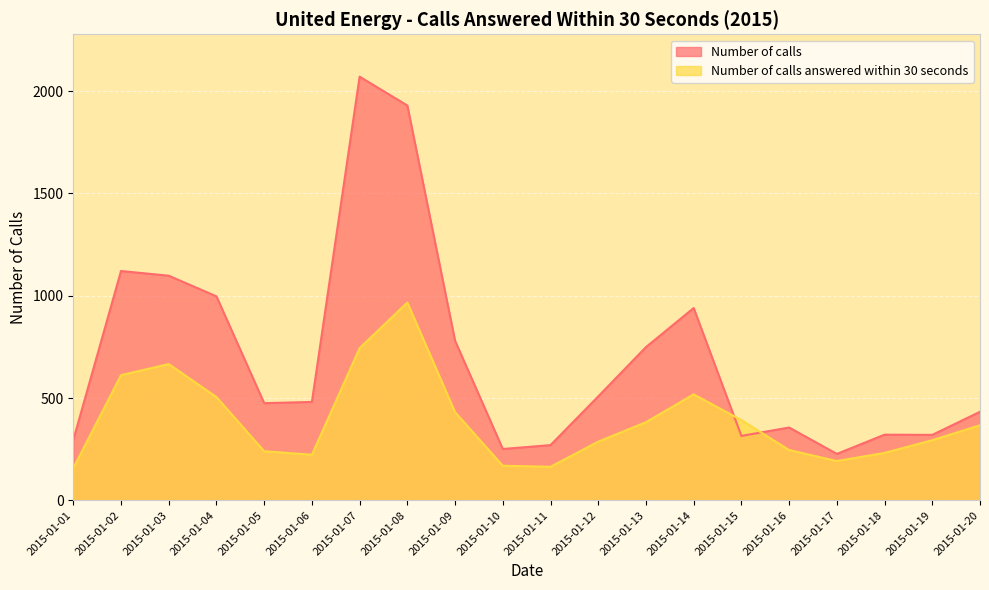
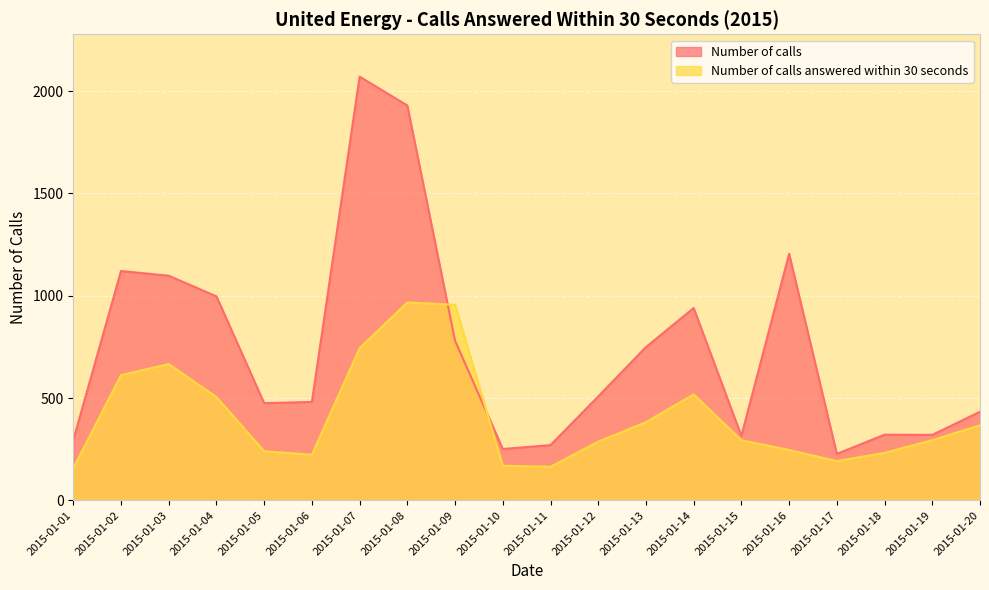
  {
    "Number of calls": {
      "2015-01-01": 300,
      "2015-01-02": 1120,
      "2015-01-03": 1100,
      "2015-01-04": 1000,
      "2015-01-05": 480,
      "2015-01-06": 480,
      "2015-01-07": 2070,
      "2015-01-08": 1930,
      "2015-01-09": 780,
      "2015-01-10": 250,
      "2015-01-11": 270,
      "2015-01-12": 510,
      "2015-01-13": 750,
      "2015-01-14": 940,
      "2015-01-15": 320,
-     "2015-01-16": 360,
+     "2015-01-16": 1210,
      "2015-01-17": 230,
      "2015-01-18": 320,
      "2015-01-19": 320,
      "2015-01-20": 430
    },
    "Number of calls answered within 30 seconds": {
      "2015-01-01": 160,
      "2015-01-02": 610,
      "2015-01-03": 670,
      "2015-01-04": 510,
      "2015-01-05": 240,
      "2015-01-06": 220,
      "2015-01-07": 740,
      "2015-01-08": 970,
-     "2015-01-09": 430,
+     "2015-01-09": 960,
      "2015-01-10": 170,
      "2015-01-11": 160,
      "2015-01-12": 290,
      "2015-01-13": 380,
      "2015-01-14": 520,
-     "2015-01-15": 390,
+     "2015-01-15": 290,
      "2015-01-16": 250,
      "2015-01-17": 190,
      "2015-01-18": 230,
      "2015-01-19": 290,
      "2015-01-20": 370
    }
  }
